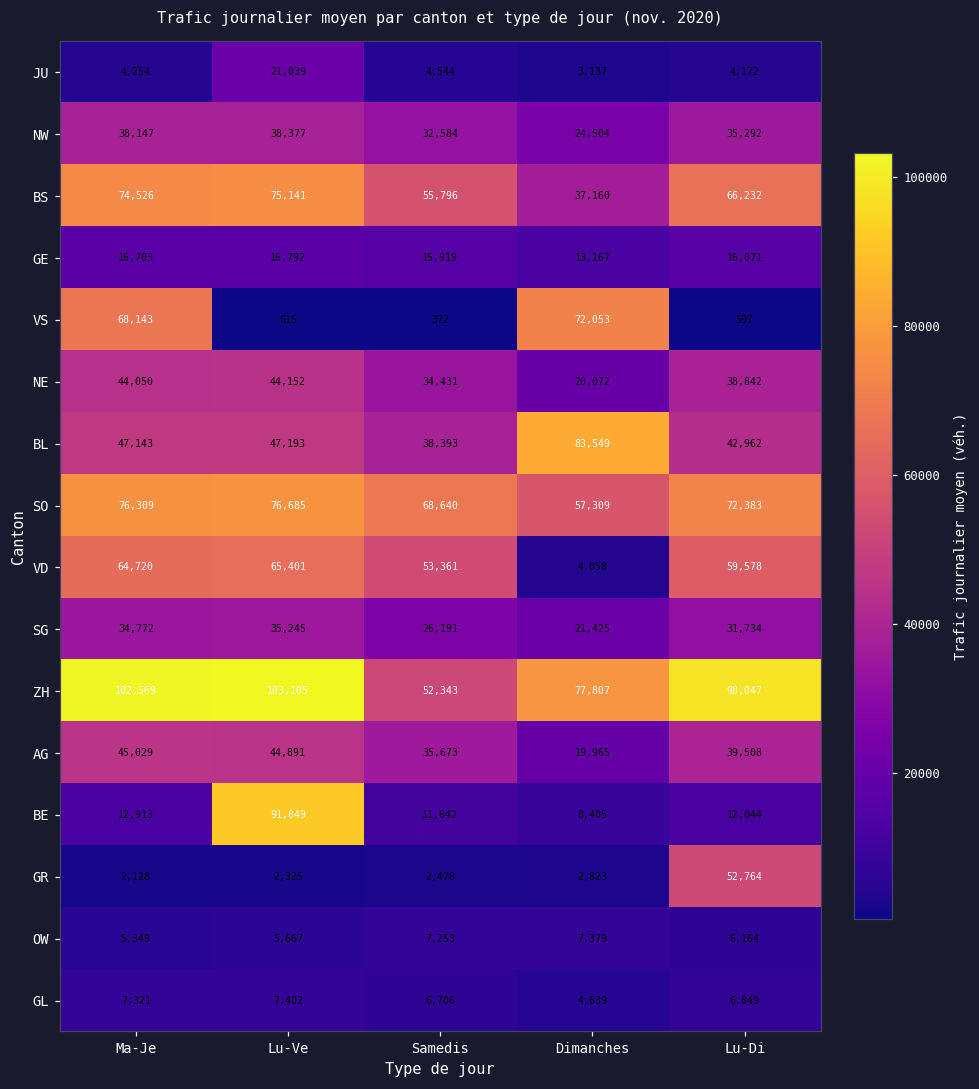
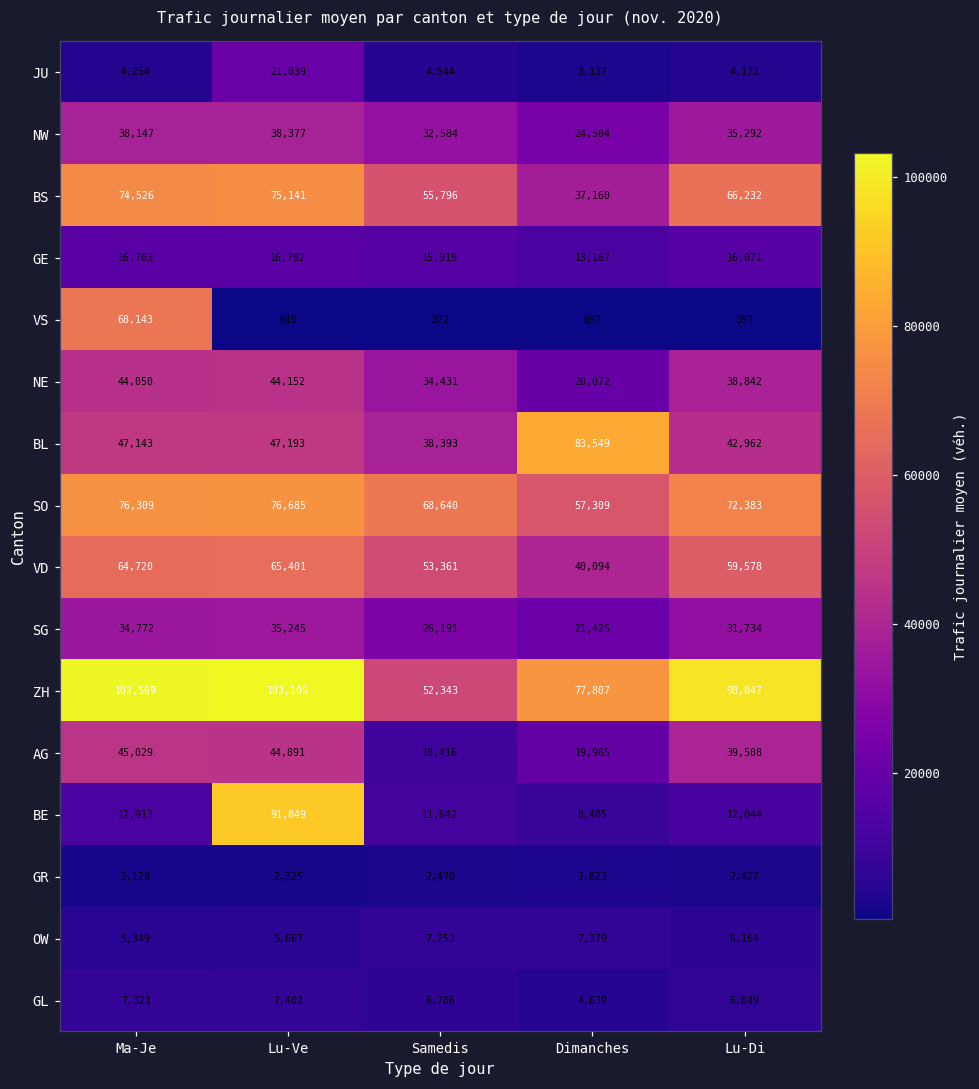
  {
    "JU": {
      "Ma-Je": "4,254",
      "Lu-Ve": "21,039",
      "Samedis": "4,544",
      "Dimanches": "3,137",
      "Lu-Di": "4,172"
    },
    "NW": {
      "Ma-Je": "38,147",
      "Lu-Ve": "38,377",
      "Samedis": "32,584",
      "Dimanches": "24,504",
      "Lu-Di": "35,292"
    },
    "BS": {
      "Ma-Je": "74,526",
      "Lu-Ve": "75,141",
      "Samedis": "55,796",
      "Dimanches": "37,160",
      "Lu-Di": "66,232"
    },
    "GE": {
      "Ma-Je": "16,703",
      "Lu-Ve": "16,792",
      "Samedis": "15,919",
      "Dimanches": "13,167",
      "Lu-Di": "16,071"
    },
    "VS": {
      "Ma-Je": "68,143",
      "Lu-Ve": "615",
      "Samedis": "372",
-     "Dimanches": "72,053",
+     "Dimanches": "697",
      "Lu-Di": "597"
    },
    "NE": {
      "Ma-Je": "44,050",
      "Lu-Ve": "44,152",
      "Samedis": "34,431",
      "Dimanches": "20,072",
      "Lu-Di": "38,842"
    },
    "BL": {
      "Ma-Je": "47,143",
      "Lu-Ve": "47,193",
      "Samedis": "38,393",
      "Dimanches": "83,549",
      "Lu-Di": "42,962"
    },
    "SO": {
      "Ma-Je": "76,309",
      "Lu-Ve": "76,685",
      "Samedis": "68,640",
      "Dimanches": "57,309",
      "Lu-Di": "72,383"
    },
    "VD": {
      "Ma-Je": "64,720",
      "Lu-Ve": "65,401",
      "Samedis": "53,361",
-     "Dimanches": "4,058",
+     "Dimanches": "40,094",
      "Lu-Di": "59,578"
    },
    "SG": {
      "Ma-Je": "34,772",
      "Lu-Ve": "35,245",
      "Samedis": "26,191",
      "Dimanches": "21,425",
      "Lu-Di": "31,734"
    },
    "ZH": {
      "Ma-Je": "102,569",
      "Lu-Ve": "103,105",
      "Samedis": "52,343",
      "Dimanches": "77,807",
      "Lu-Di": "98,047"
    },
    "AG": {
      "Ma-Je": "45,029",
      "Lu-Ve": "44,891",
-     "Samedis": "35,673",
+     "Samedis": "10,416",
      "Dimanches": "19,965",
      "Lu-Di": "39,508"
    },
    "BE": {
      "Ma-Je": "12,913",
      "Lu-Ve": "91,849",
      "Samedis": "11,642",
      "Dimanches": "8,405",
      "Lu-Di": "12,044"
    },
    "GR": {
      "Ma-Je": "2,128",
      "Lu-Ve": "2,325",
      "Samedis": "2,470",
      "Dimanches": "2,823",
-     "Lu-Di": "52,764"
+     "Lu-Di": "2,427"
    },
    "OW": {
      "Ma-Je": "5,349",
      "Lu-Ve": "5,667",
      "Samedis": "7,253",
      "Dimanches": "7,379",
      "Lu-Di": "6,164"
    },
    "GL": {
      "Ma-Je": "7,321",
      "Lu-Ve": "7,402",
      "Samedis": "6,706",
      "Dimanches": "4,639",
      "Lu-Di": "6,849"
    }
  }
